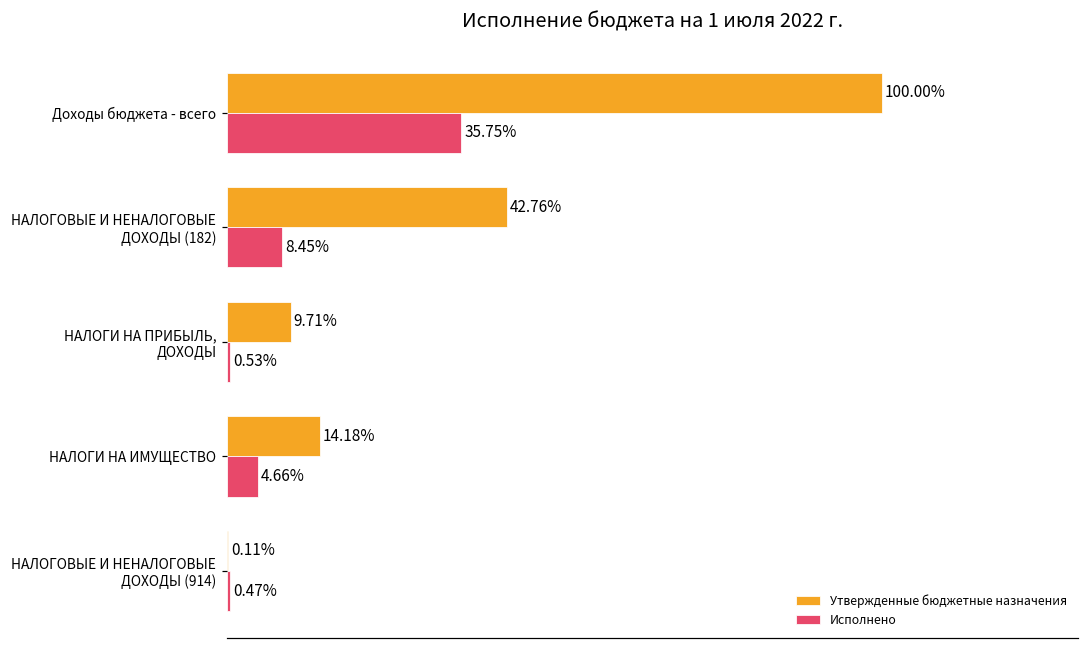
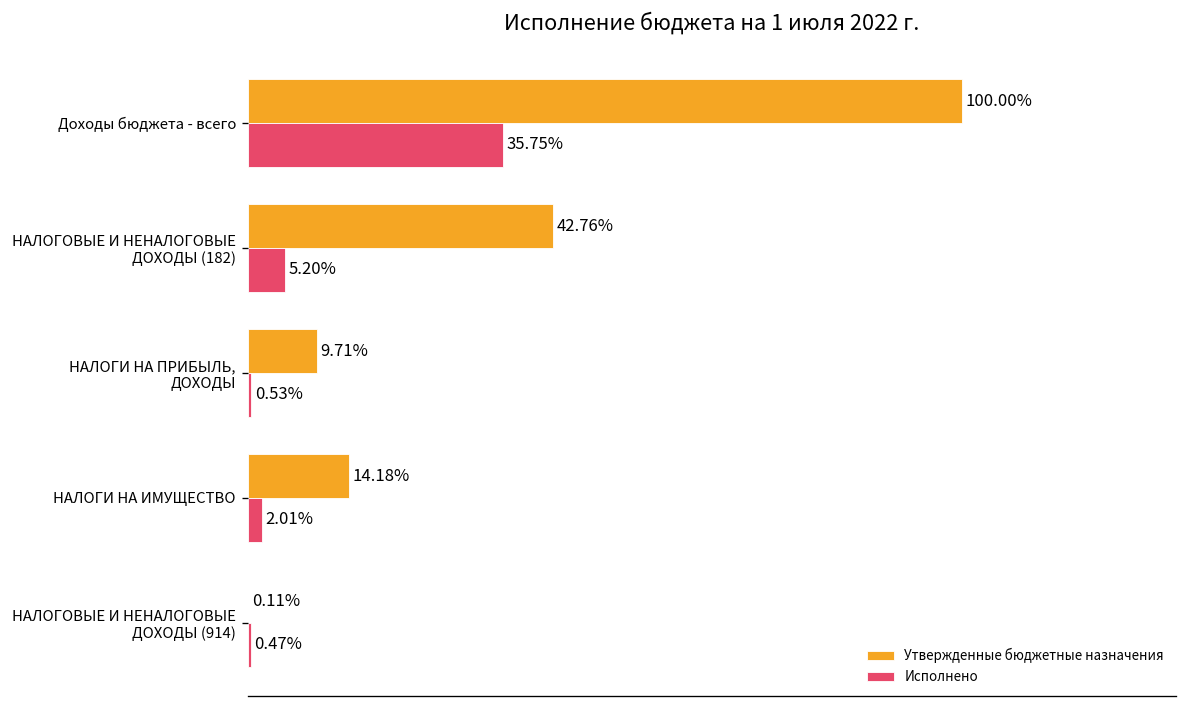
  {
    "Утвержденные бюджетные назначения": {
      "Доходы бюджета - всего": "100.00%",
      "НАЛОГОВЫЕ И НЕНАЛОГОВЫЕ ДОХОДЫ (182)": "42.76%",
      "НАЛОГИ НА ПРИБЫЛЬ, ДОХОДЫ": "9.71%",
      "НАЛОГИ НА ИМУЩЕСТВО": "14.18%",
      "НАЛОГОВЫЕ И НЕНАЛОГОВЫЕ ДОХОДЫ (914)": "0.11%"
    },
    "Исполнено": {
      "Доходы бюджета - всего": "35.75%",
-     "НАЛОГОВЫЕ И НЕНАЛОГОВЫЕ ДОХОДЫ (182)": "8.45%",
+     "НАЛОГОВЫЕ И НЕНАЛОГОВЫЕ ДОХОДЫ (182)": "5.20%",
      "НАЛОГИ НА ПРИБЫЛЬ, ДОХОДЫ": "0.53%",
-     "НАЛОГИ НА ИМУЩЕСТВО": "4.66%",
+     "НАЛОГИ НА ИМУЩЕСТВО": "2.01%",
      "НАЛОГОВЫЕ И НЕНАЛОГОВЫЕ ДОХОДЫ (914)": "0.47%"
    }
  }
